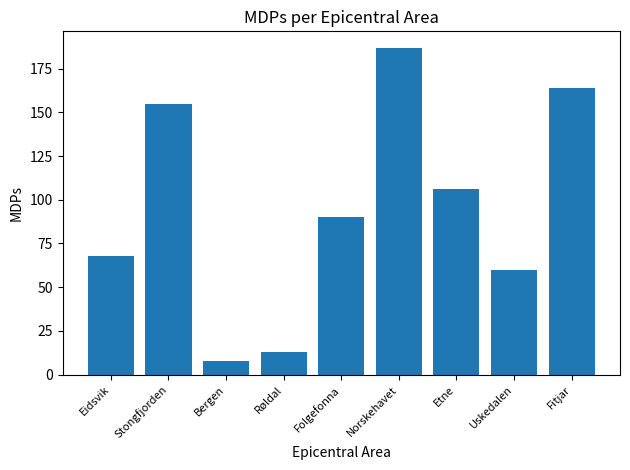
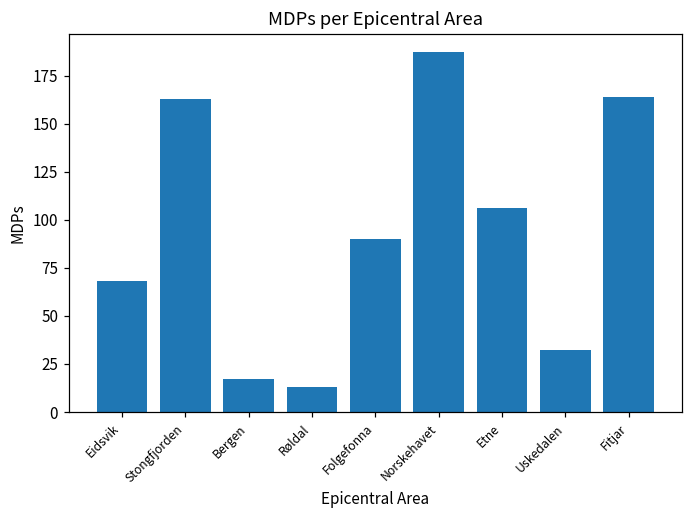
  {
    "Eidsvik": 68,
-   "Stongfjorden": 155,
-   "Bergen": 8,
+   "Stongfjorden": 163,
+   "Bergen": 17,
    "Røldal": 13,
    "Folgefonna": 90,
    "Norskehavet": 187,
    "Etne": 106,
-   "Uskedalen": 60,
+   "Uskedalen": 32,
    "Fitjar": 164
  }
